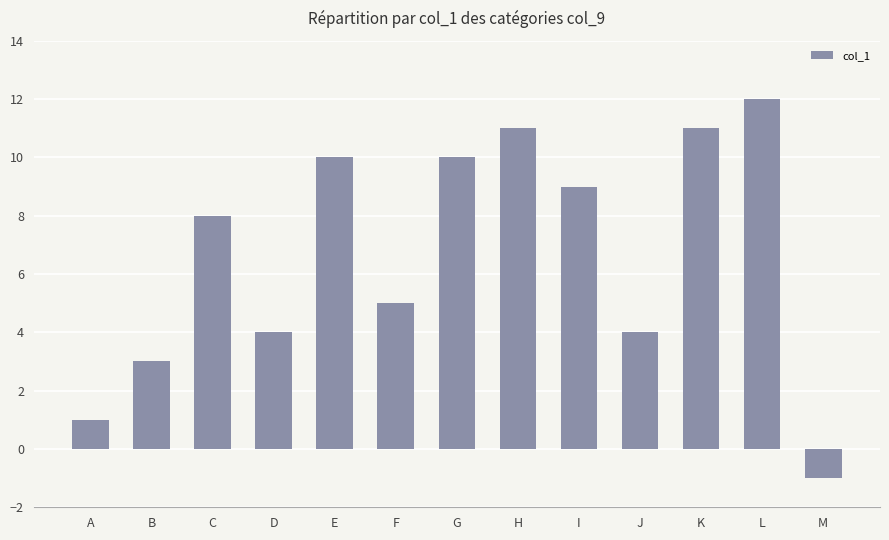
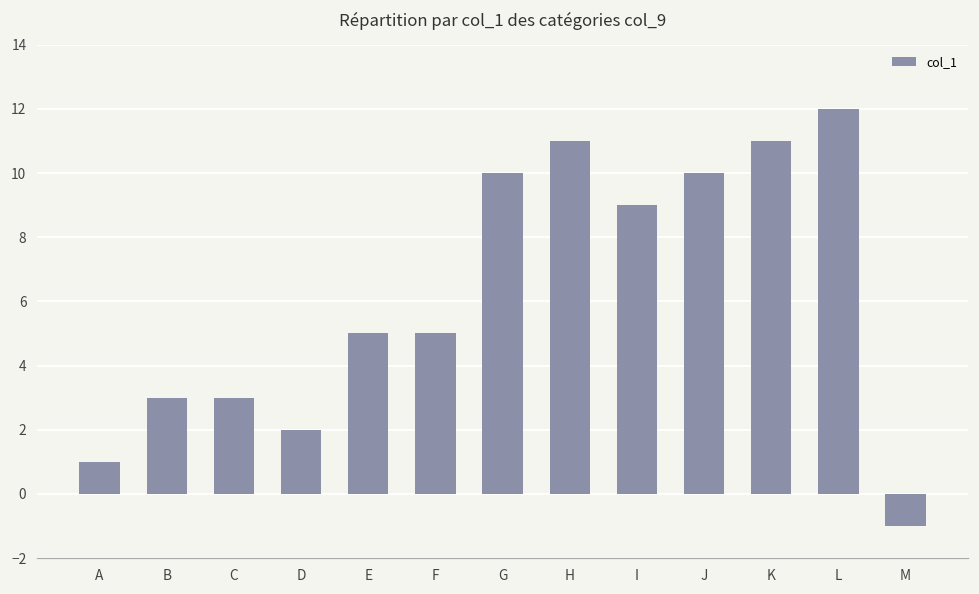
  {
    "A": 1,
    "B": 3,
-   "C": 8,
-   "D": 4,
-   "E": 10,
+   "C": 3,
+   "D": 2,
+   "E": 5,
    "F": 5,
    "G": 10,
    "H": 11,
    "I": 9,
-   "J": 4,
+   "J": 10,
    "K": 11,
    "L": 12,
    "M": -1
  }
